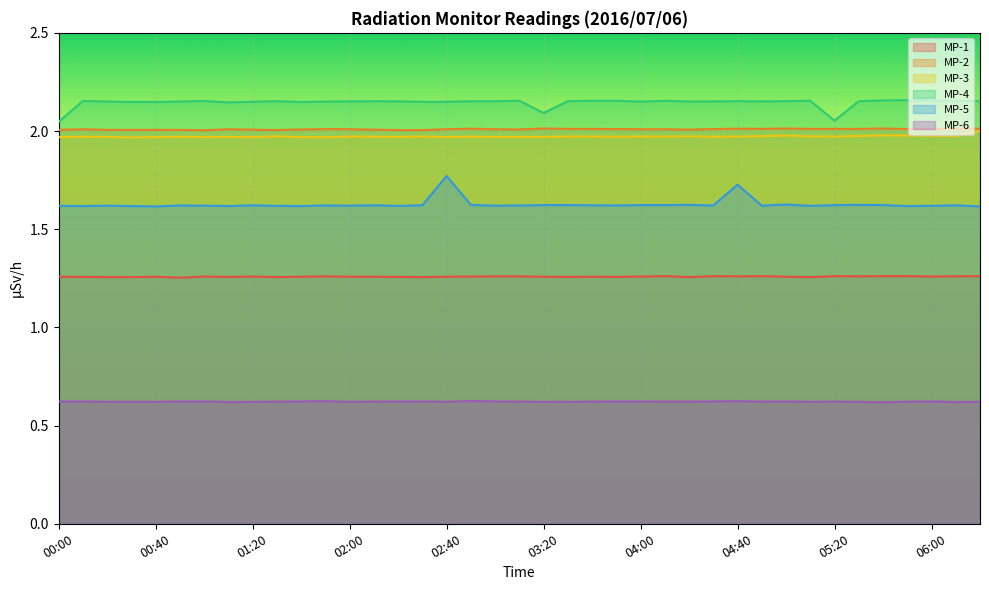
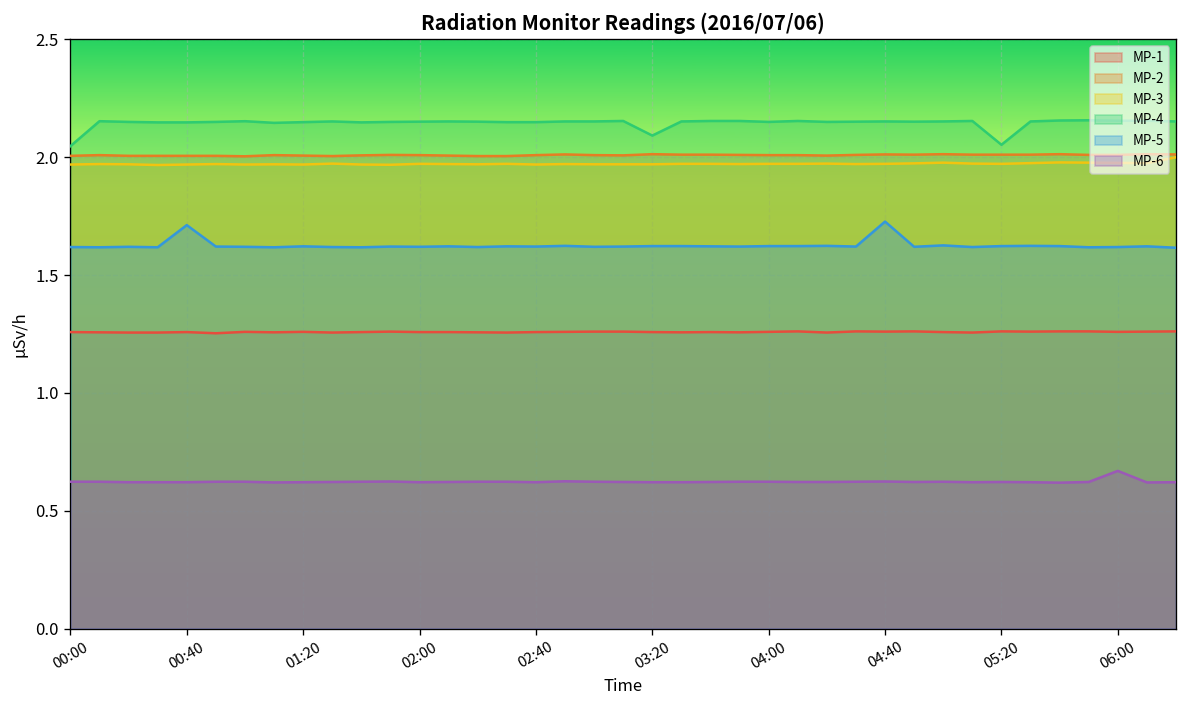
  {
    "MP-4": {
      "00:00": 2.05,
      "00:40": 2.15,
      "01:20": 2.15,
      "02:00": 2.15,
      "02:40": 2.15,
      "03:20": 2.09,
      "04:00": 2.15,
      "04:40": 2.15,
      "05:20": 2.05
    },
    "MP-5": {
      "00:00": 1.62,
-     "00:40": 1.62,
+     "00:40": 1.71,
      "01:20": 1.62,
      "02:00": 1.62,
-     "02:40": 1.77,
+     "02:40": 1.62,
      "03:20": 1.62,
      "04:00": 1.62,
      "04:40": 1.73,
      "05:20": 1.62,
      "06:00": 1.62
    },
    "MP-6": {
      "00:00": 0.62,
      "00:40": 0.62,
      "01:20": 0.62,
      "02:00": 0.62,
      "02:40": 0.62,
      "03:20": 0.62,
      "04:00": 0.62,
      "04:40": 0.62,
      "05:20": 0.62,
-     "06:00": 0.62
+     "06:00": 0.67
    }
  }
